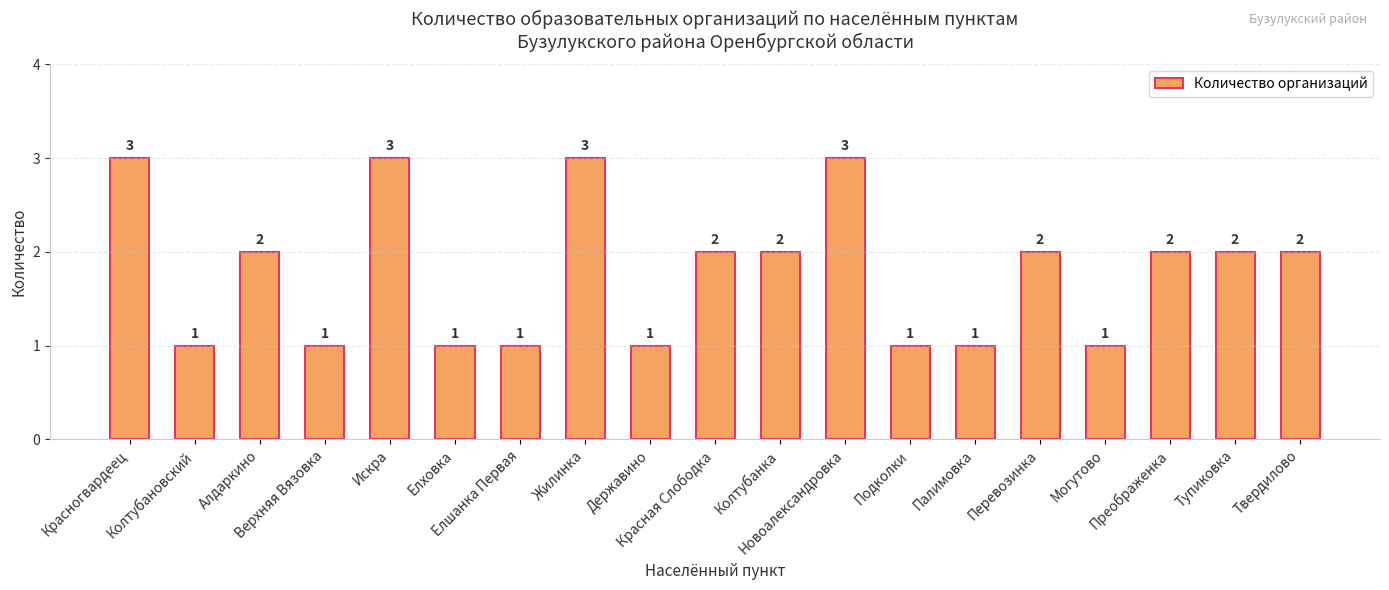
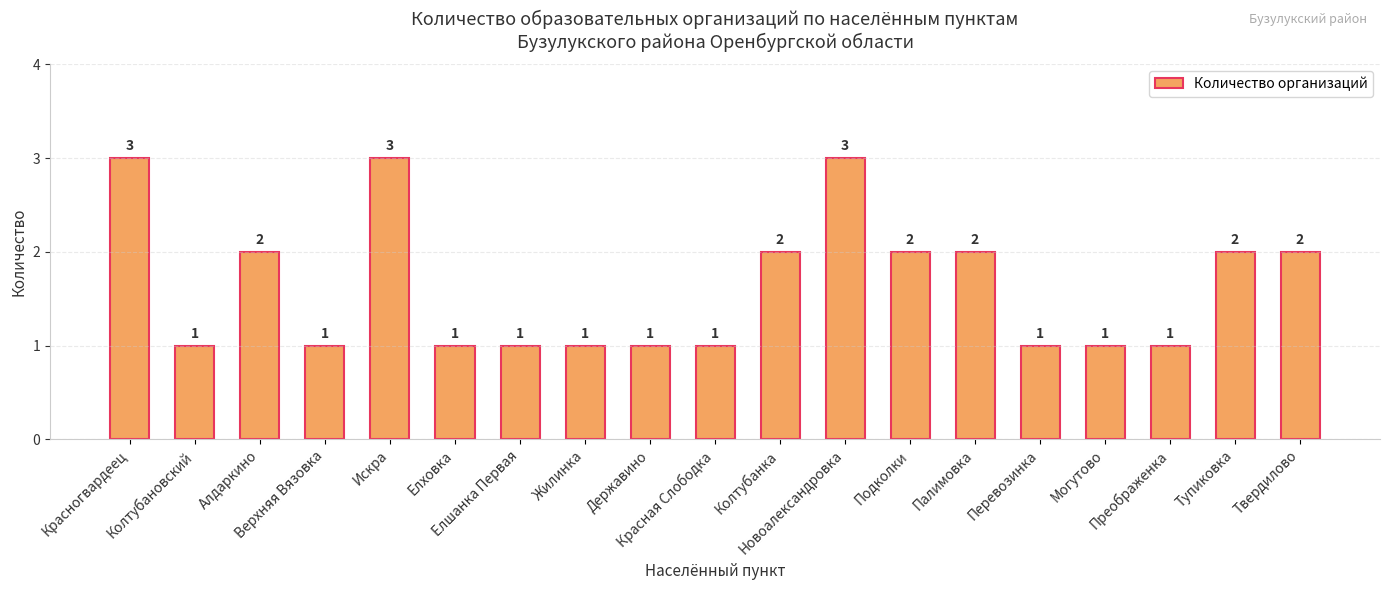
  {
    "Красногвардеец": 3,
    "Колтубановский": 1,
    "Алдаркино": 2,
    "Верхняя Вязовка": 1,
    "Искра": 3,
    "Елховка": 1,
    "Елшанка Первая": 1,
-   "Жилинка": 3,
+   "Жилинка": 1,
    "Державино": 1,
-   "Красная Слободка": 2,
+   "Красная Слободка": 1,
    "Колтубанка": 2,
    "Новоалександровка": 3,
-   "Подколки": 1,
-   "Палимовка": 1,
-   "Перевозинка": 2,
+   "Подколки": 2,
+   "Палимовка": 2,
+   "Перевозинка": 1,
    "Могутово": 1,
-   "Преображенка": 2,
+   "Преображенка": 1,
    "Тупиковка": 2,
    "Твердилово": 2
  }
